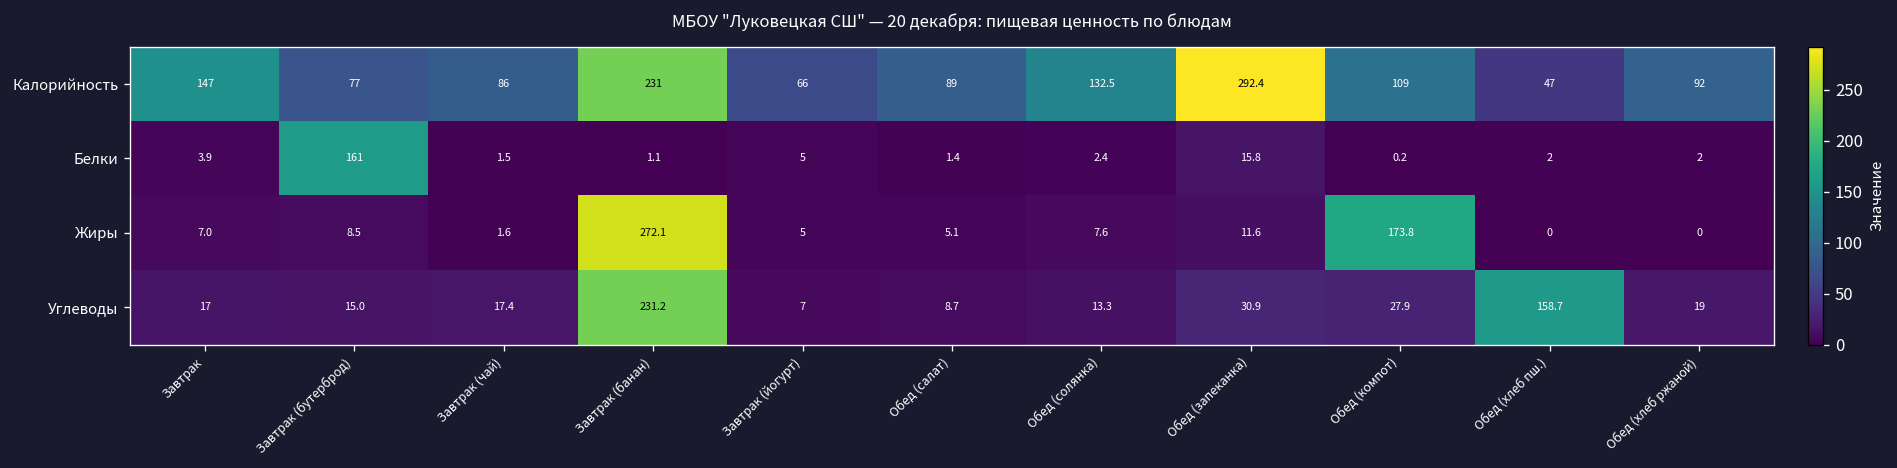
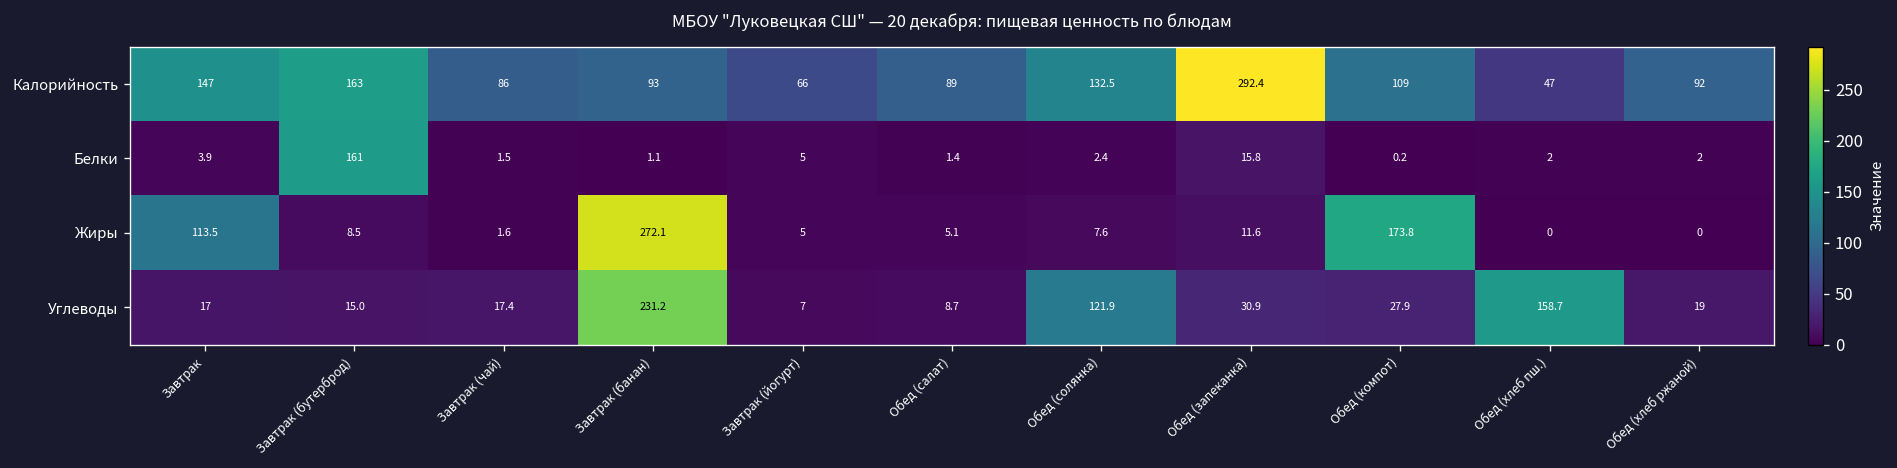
  {
    "Калорийность": {
      "Завтрак": 147,
-     "Завтрак (бутерброд)": 77,
+     "Завтрак (бутерброд)": 163,
      "Завтрак (чай)": 86,
-     "Завтрак (банан)": 231,
+     "Завтрак (банан)": 93,
      "Завтрак (йогурт)": 66,
      "Обед (салат)": 89,
      "Обед (солянка)": 132.5,
      "Обед (запеканка)": 292.4,
      "Обед (компот)": 109,
      "Обед (хлеб пш.)": 47,
      "Обед (хлеб ржаной)": 92
    },
    "Белки": {
      "Завтрак": 3.9,
      "Завтрак (бутерброд)": 161,
      "Завтрак (чай)": 1.5,
      "Завтрак (банан)": 1.1,
      "Завтрак (йогурт)": 5,
      "Обед (салат)": 1.4,
      "Обед (солянка)": 2.4,
      "Обед (запеканка)": 15.8,
      "Обед (компот)": 0.2,
      "Обед (хлеб пш.)": 2,
      "Обед (хлеб ржаной)": 2
    },
    "Жиры": {
-     "Завтрак": 7.0,
+     "Завтрак": 113.5,
      "Завтрак (бутерброд)": 8.5,
      "Завтрак (чай)": 1.6,
      "Завтрак (банан)": 272.1,
      "Завтрак (йогурт)": 5,
      "Обед (салат)": 5.1,
      "Обед (солянка)": 7.6,
      "Обед (запеканка)": 11.6,
      "Обед (компот)": 173.8,
      "Обед (хлеб пш.)": 0,
      "Обед (хлеб ржаной)": 0
    },
    "Углеводы": {
      "Завтрак": 17,
      "Завтрак (бутерброд)": 15.0,
      "Завтрак (чай)": 17.4,
      "Завтрак (банан)": 231.2,
      "Завтрак (йогурт)": 7,
      "Обед (салат)": 8.7,
-     "Обед (солянка)": 13.3,
+     "Обед (солянка)": 121.9,
      "Обед (запеканка)": 30.9,
      "Обед (компот)": 27.9,
      "Обед (хлеб пш.)": 158.7,
      "Обед (хлеб ржаной)": 19
    }
  }
